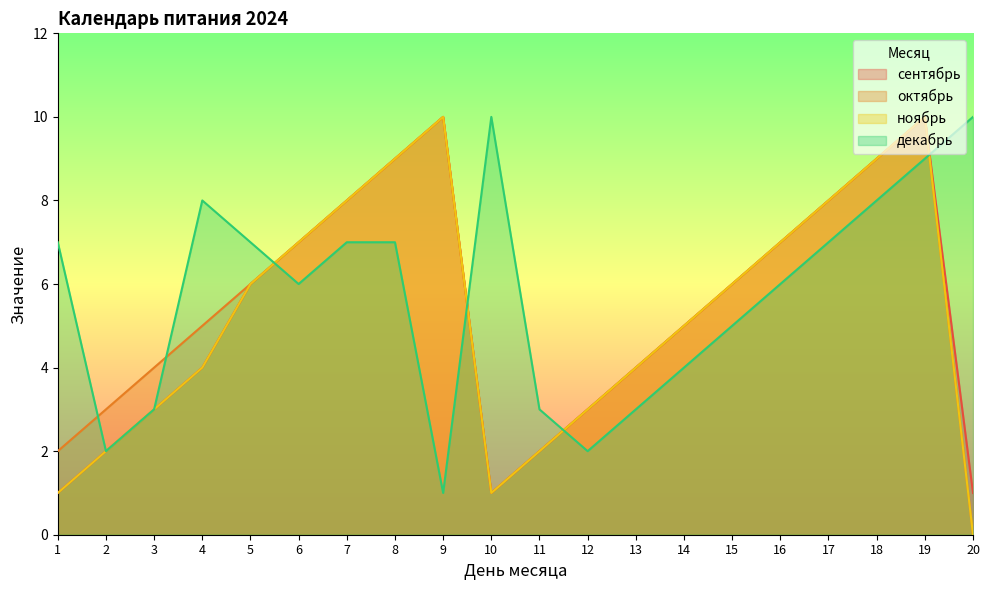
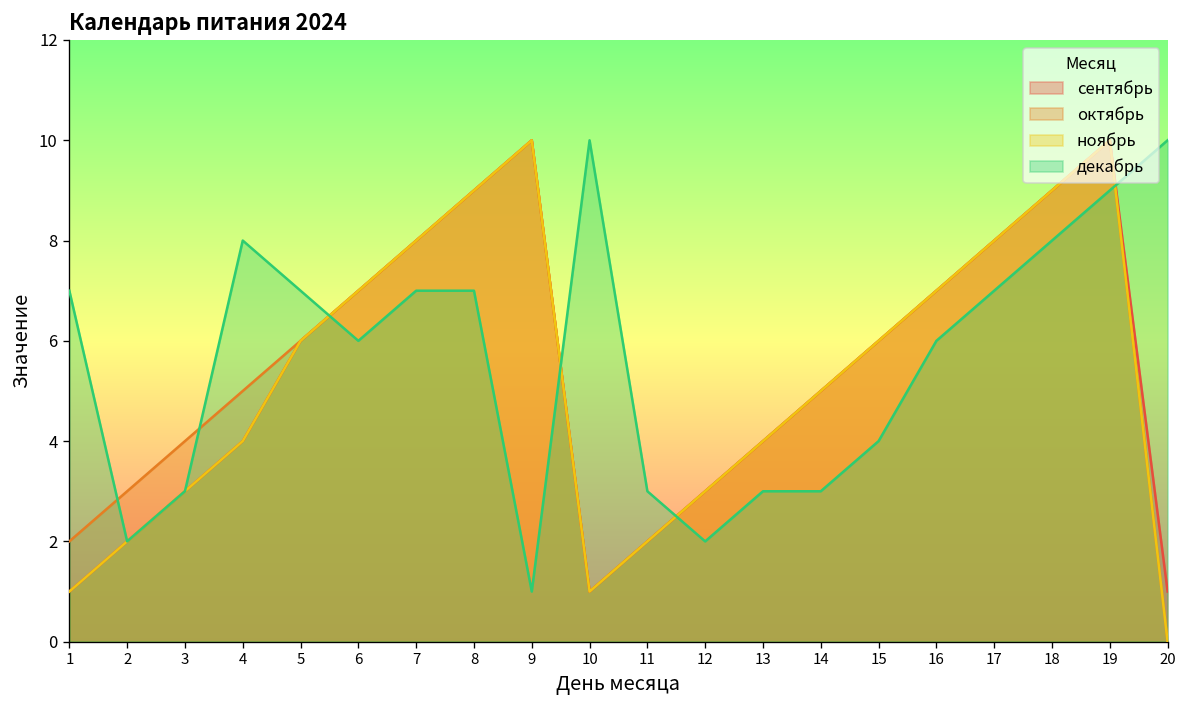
  {
    "декабрь": {
      "1": 7,
      "4": 8,
      "5": 7,
      "6": 6,
      "7": 7,
      "8": 7,
      "9": 1,
      "10": 10,
      "11": 3,
      "12": 2,
      "13": 3,
-     "14": 4,
-     "15": 5,
+     "14": 3,
+     "15": 4,
      "16": 6,
      "17": 7,
      "18": 8,
      "19": 9,
      "20": 10
    }
  }
